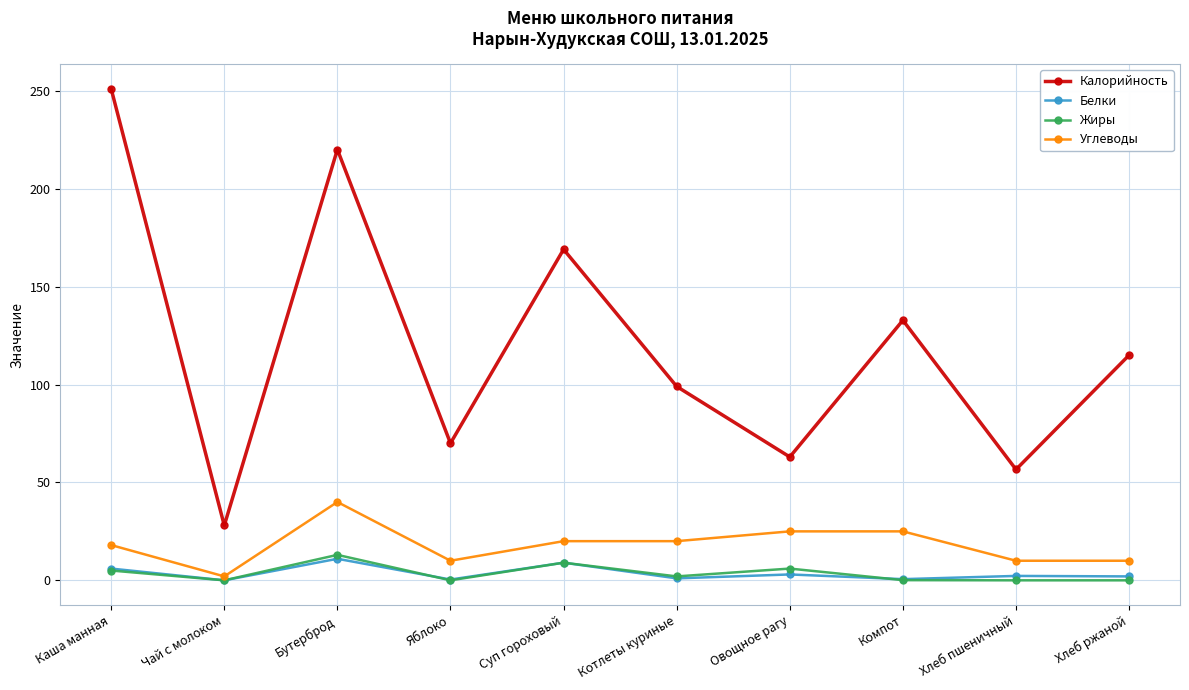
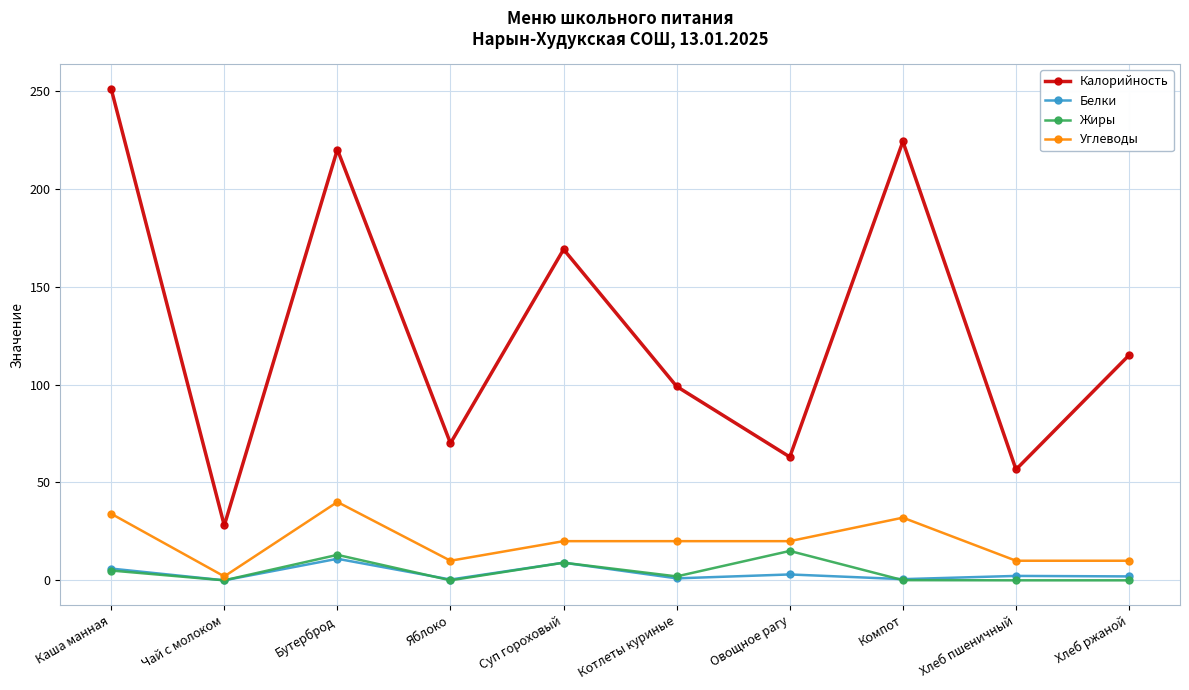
  {
    "Калорийность": {
      "Каша манная": 251,
      "Чай с молоком": 28,
      "Бутерброд": 220,
      "Яблоко": 70,
      "Суп гороховый": 169,
      "Котлеты куриные": 99,
      "Овощное рагу": 63,
-     "Компот": 133,
+     "Компот": 224,
      "Хлеб пшеничный": 57,
      "Хлеб ржаной": 115
    },
    "Белки": {
      "Бутерброд": 11,
      "Овощное рагу": 3,
      "Хлеб пшеничный": 2,
      "Хлеб ржаной": 2
    },
    "Жиры": {
      "Бутерброд": 13,
-     "Овощное рагу": 6,
+     "Овощное рагу": 15,
      "Хлеб пшеничный": 0,
      "Хлеб ржаной": 0
    },
    "Углеводы": {
-     "Каша манная": 18,
+     "Каша манная": 34,
      "Чай с молоком": 2,
      "Бутерброд": 40,
      "Яблоко": 10,
      "Суп гороховый": 20,
      "Котлеты куриные": 20,
-     "Овощное рагу": 25,
-     "Компот": 25,
+     "Овощное рагу": 20,
+     "Компот": 32,
      "Хлеб пшеничный": 10,
      "Хлеб ржаной": 10
    }
  }
